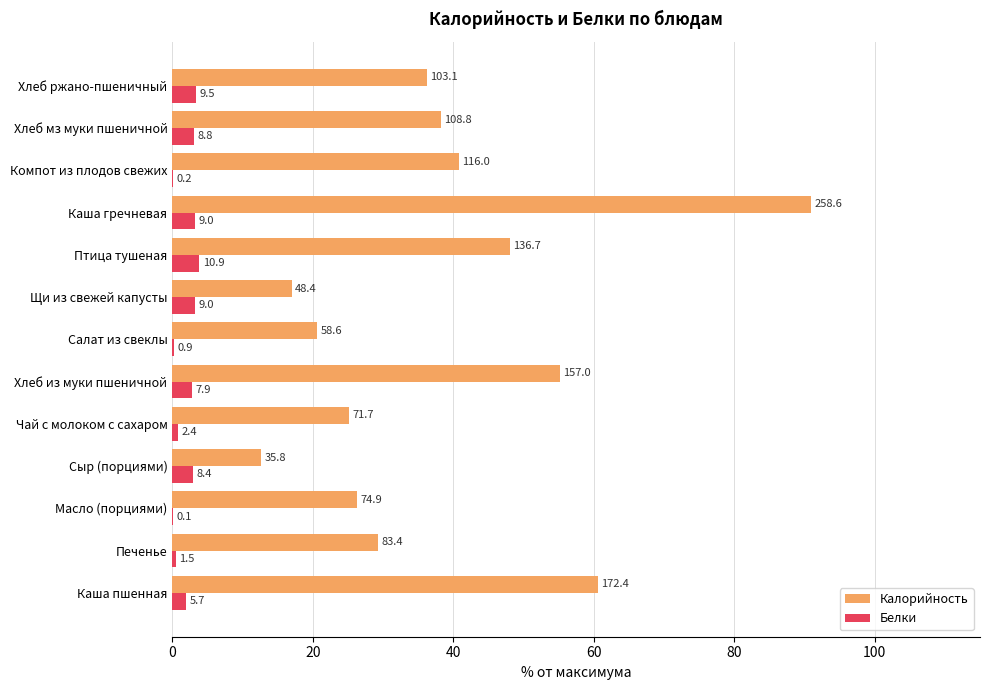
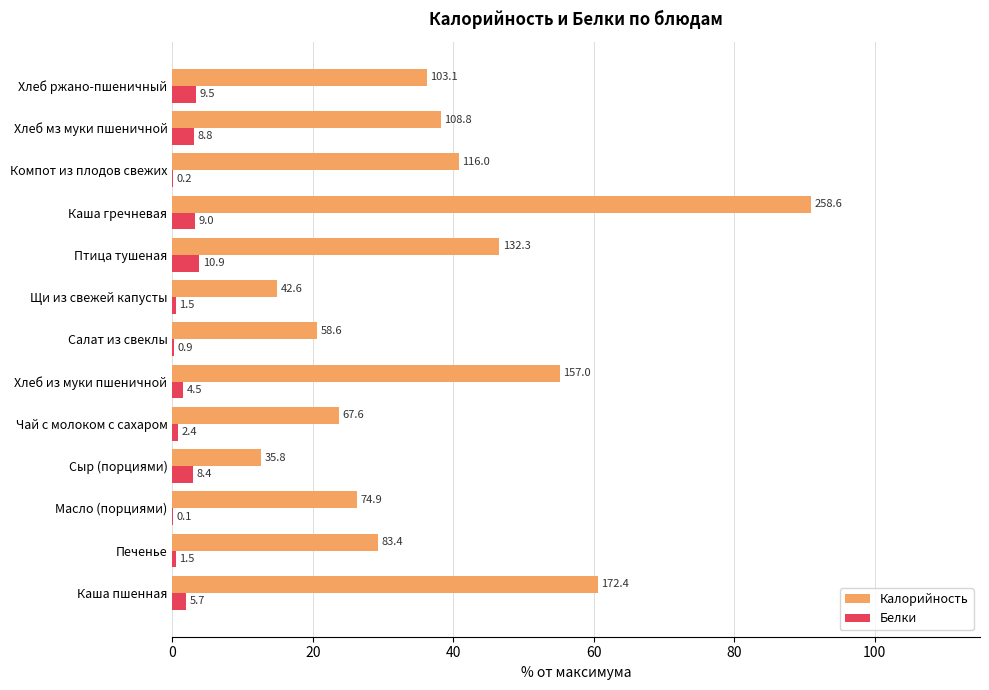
  {
    "Калорийность": {
-     "Птица тушеная": 136.7,
-     "Щи из свежей капусты": 48.4,
-     "Чай с молоком с сахаром": 71.7
+     "Птица тушеная": 132.3,
+     "Щи из свежей капусты": 42.6,
+     "Чай с молоком с сахаром": 67.6
    },
    "Белки": {
-     "Щи из свежей капусты": 9.0,
-     "Хлеб из муки пшеничной": 7.9
+     "Щи из свежей капусты": 1.5,
+     "Хлеб из муки пшеничной": 4.5
    }
  }
